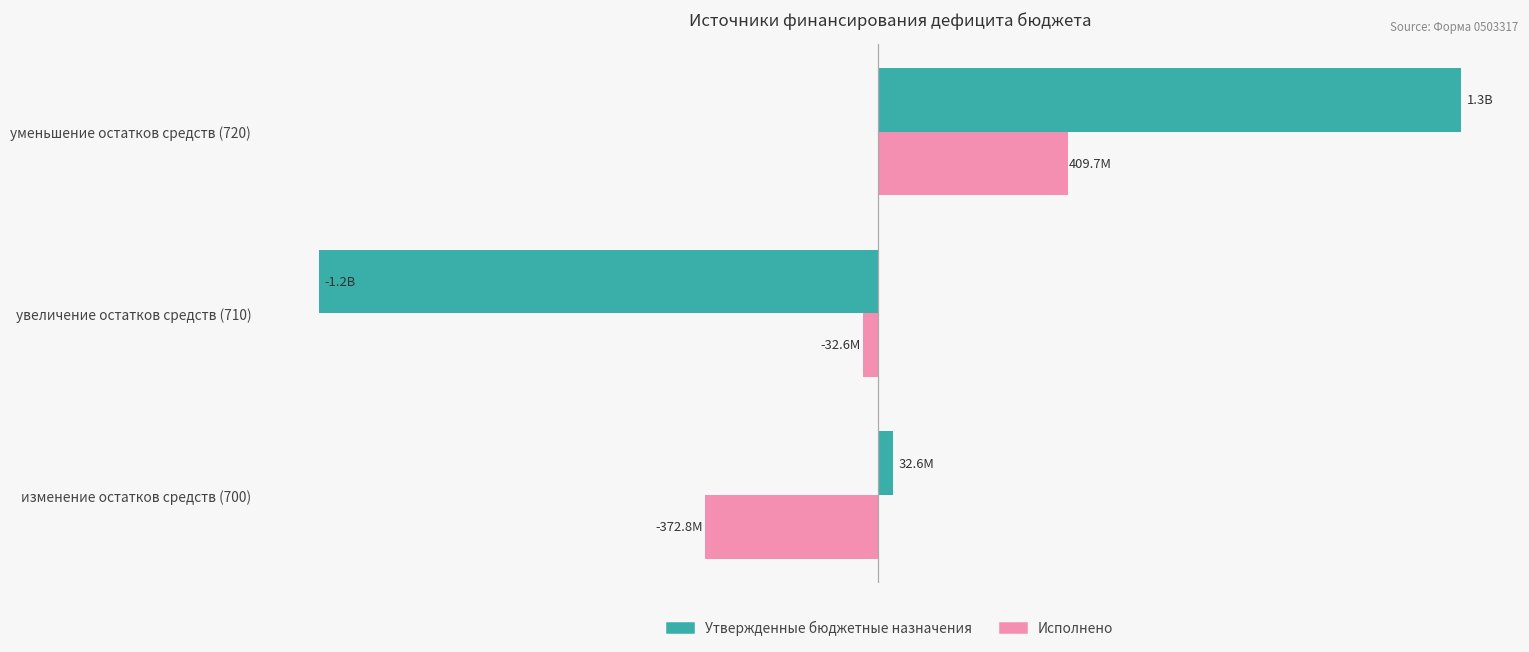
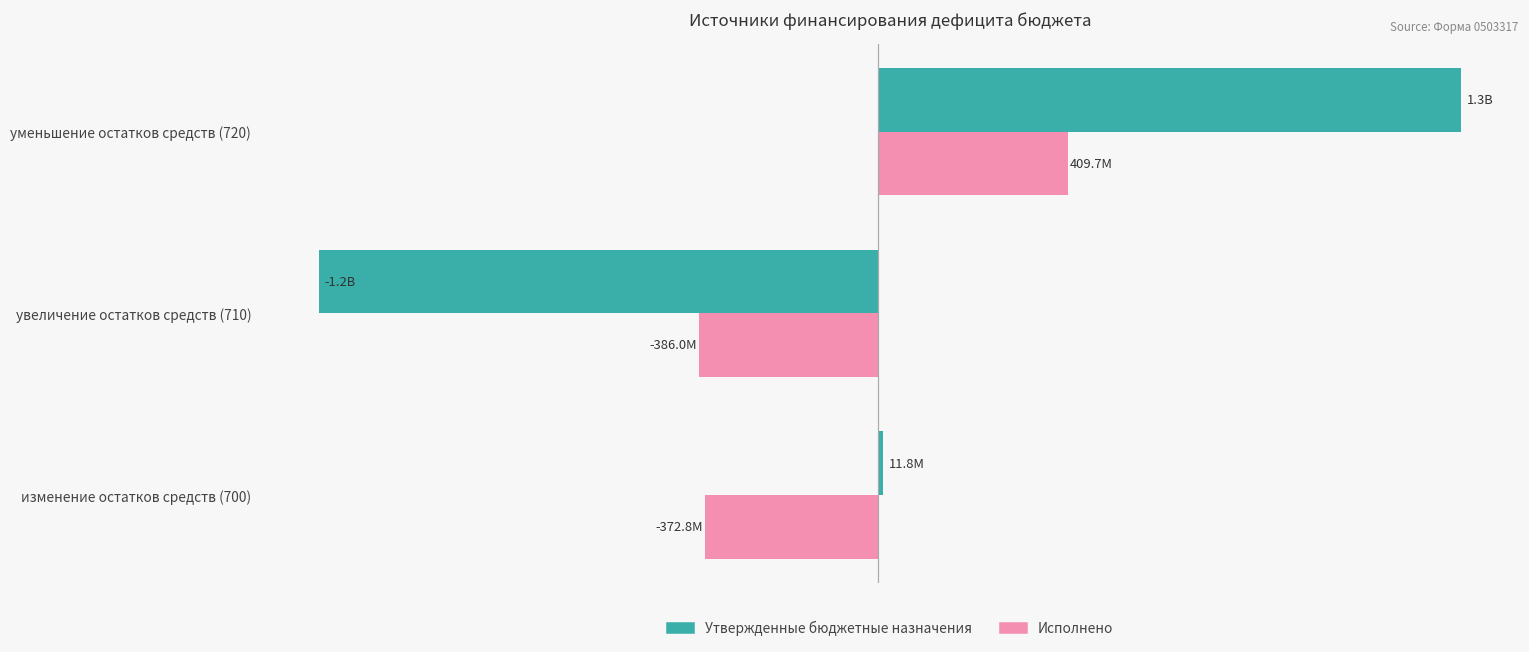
  {
    "Утвержденные бюджетные назначения": {
      "уменьшение остатков средств (720)": "1.3B",
      "увеличение остатков средств (710)": "-1.2B",
-     "изменение остатков средств (700)": "32.6M"
+     "изменение остатков средств (700)": "11.8M"
    },
    "Исполнено": {
      "уменьшение остатков средств (720)": "409.7M",
-     "увеличение остатков средств (710)": "-32.6M",
+     "увеличение остатков средств (710)": "-386.0M",
      "изменение остатков средств (700)": "-372.8M"
    }
  }
